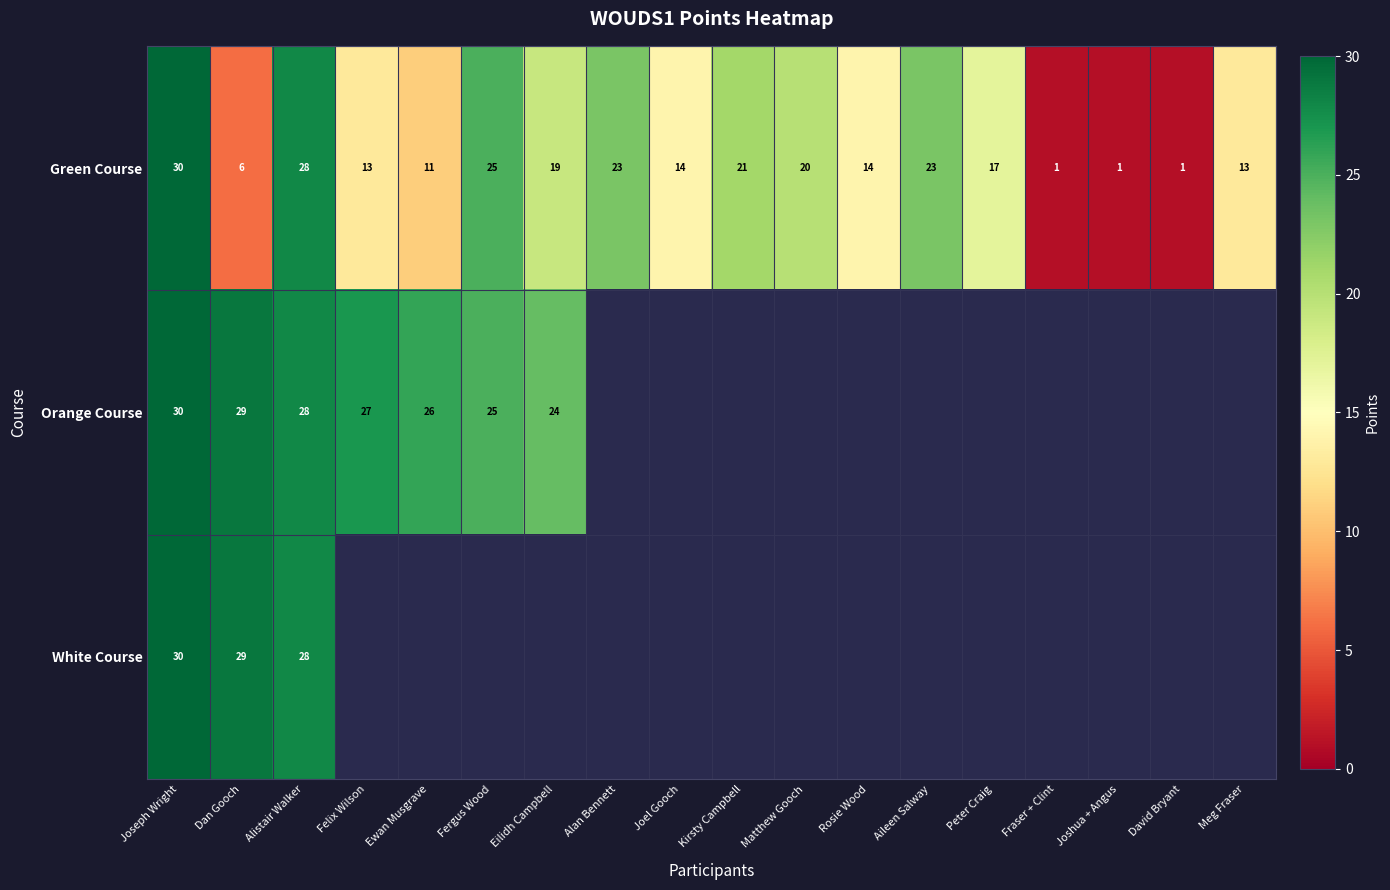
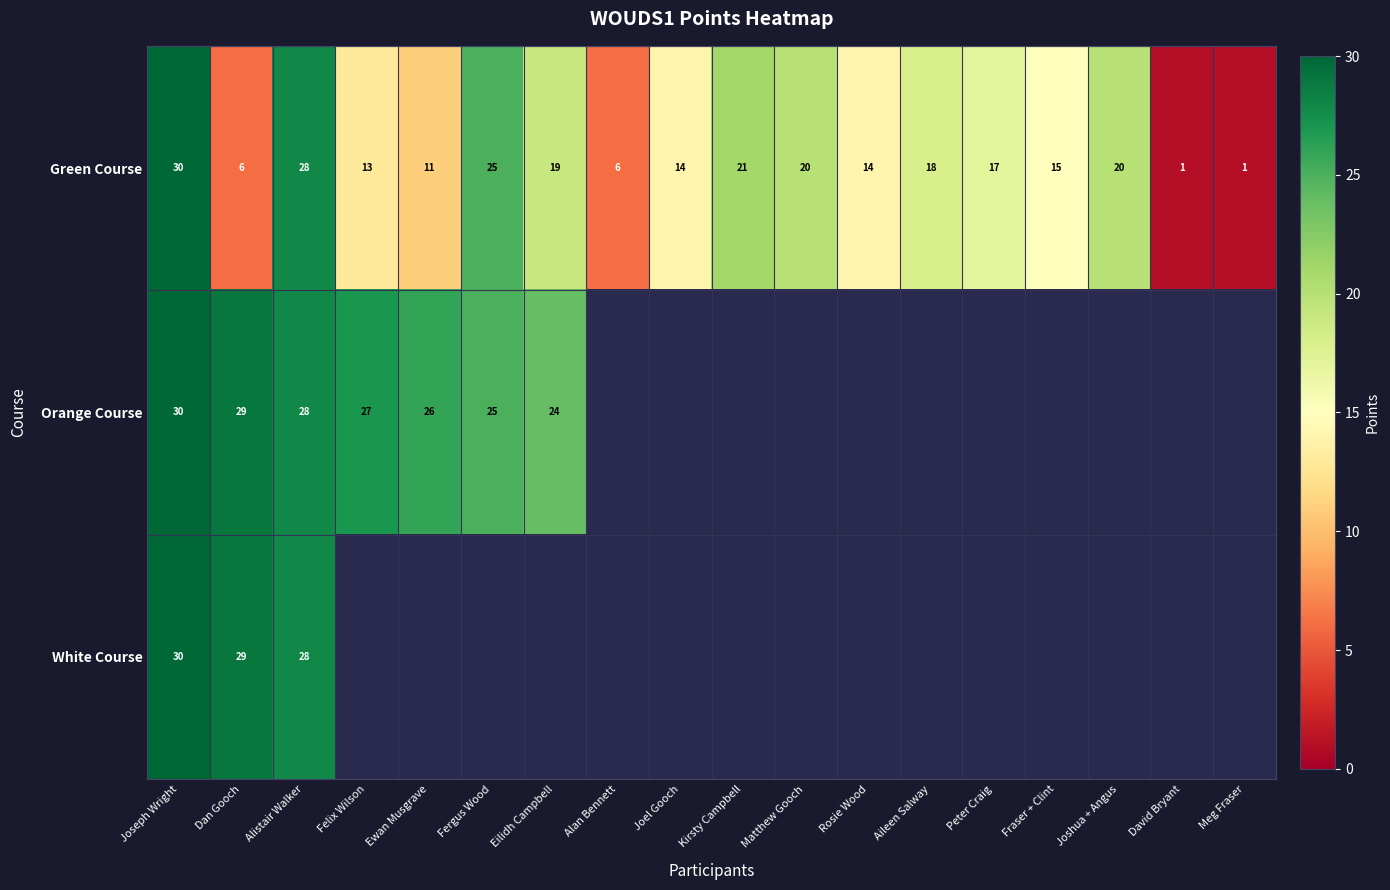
  {
    "Green Course": {
      "Joseph Wright": 30,
      "Dan Gooch": 6,
      "Alistair Walker": 28,
      "Felix Wilson": 13,
      "Ewan Musgrave": 11,
      "Fergus Wood": 25,
      "Eilidh Campbell": 19,
-     "Alan Bennett": 23,
+     "Alan Bennett": 6,
      "Joel Gooch": 14,
      "Kirsty Campbell": 21,
      "Matthew Gooch": 20,
      "Rosie Wood": 14,
-     "Aileen Salway": 23,
+     "Aileen Salway": 18,
      "Peter Craig": 17,
-     "Fraser + Clint": 1,
-     "Joshua + Angus": 1,
+     "Fraser + Clint": 15,
+     "Joshua + Angus": 20,
      "David Bryant": 1,
-     "Meg Fraser": 13
+     "Meg Fraser": 1
    },
    "Orange Course": {
      "Joseph Wright": 30,
      "Dan Gooch": 29,
      "Alistair Walker": 28,
      "Felix Wilson": 27,
      "Ewan Musgrave": 26,
      "Fergus Wood": 25,
      "Eilidh Campbell": 24
    },
    "White Course": {
      "Joseph Wright": 30,
      "Dan Gooch": 29,
      "Alistair Walker": 28
    }
  }
